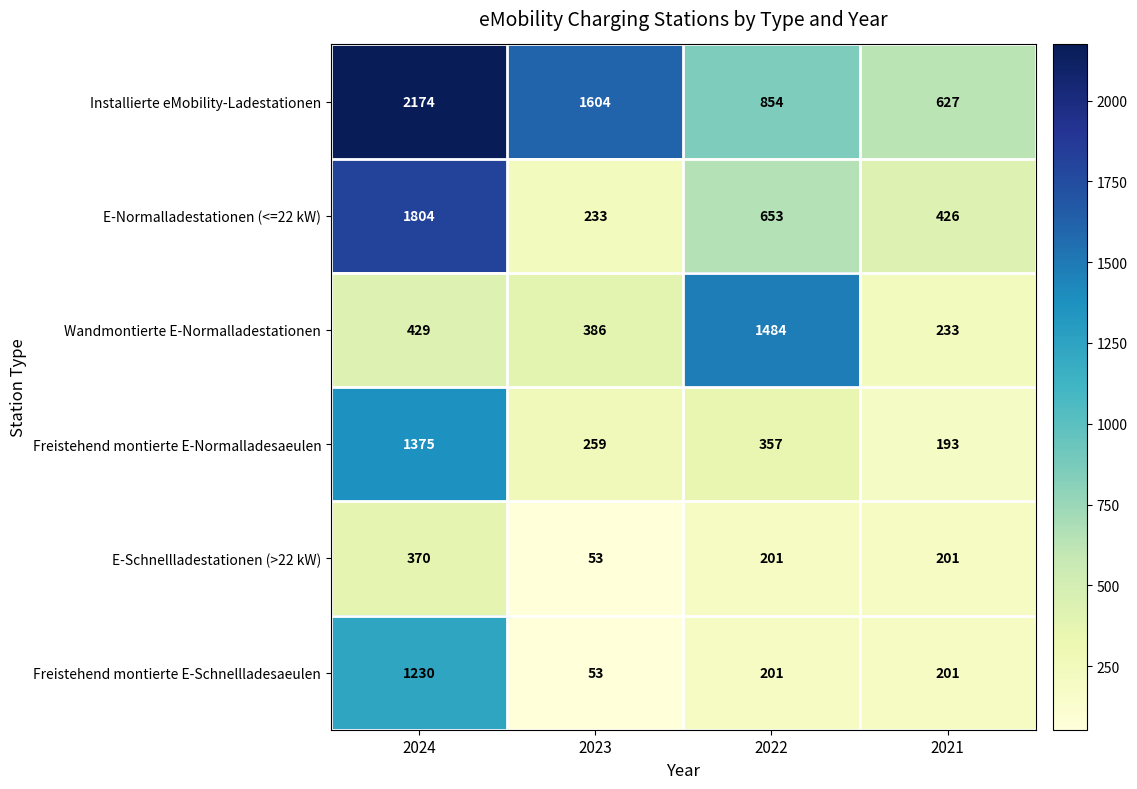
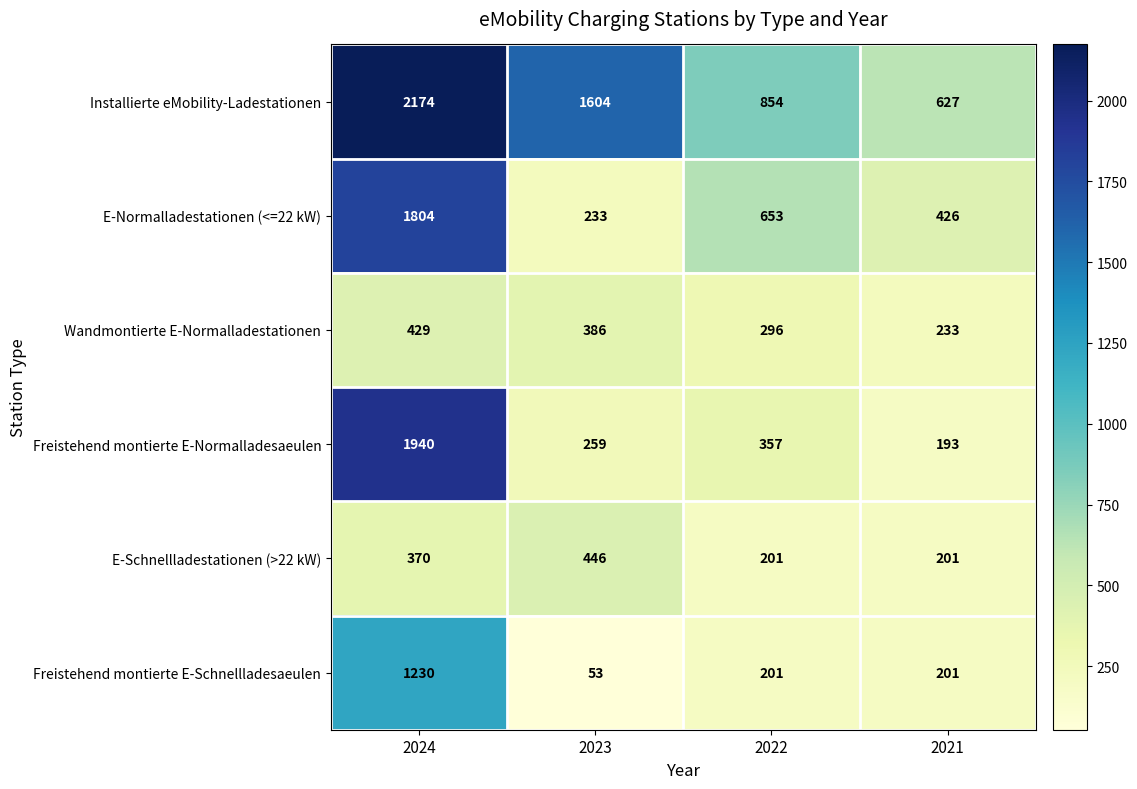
  {
    "Installierte eMobility-Ladestationen": {
      "2024": 2174,
      "2023": 1604,
      "2022": 854,
      "2021": 627
    },
    "E-Normalladestationen (<=22 kW)": {
      "2024": 1804,
      "2023": 233,
      "2022": 653,
      "2021": 426
    },
    "Wandmontierte E-Normalladestationen": {
      "2024": 429,
      "2023": 386,
-     "2022": 1484,
+     "2022": 296,
      "2021": 233
    },
    "Freistehend montierte E-Normalladesaeulen": {
-     "2024": 1375,
+     "2024": 1940,
      "2023": 259,
      "2022": 357,
      "2021": 193
    },
    "E-Schnellladestationen (>22 kW)": {
      "2024": 370,
-     "2023": 53,
+     "2023": 446,
      "2022": 201,
      "2021": 201
    },
    "Freistehend montierte E-Schnellladesaeulen": {
      "2024": 1230,
      "2023": 53,
      "2022": 201,
      "2021": 201
    }
  }
